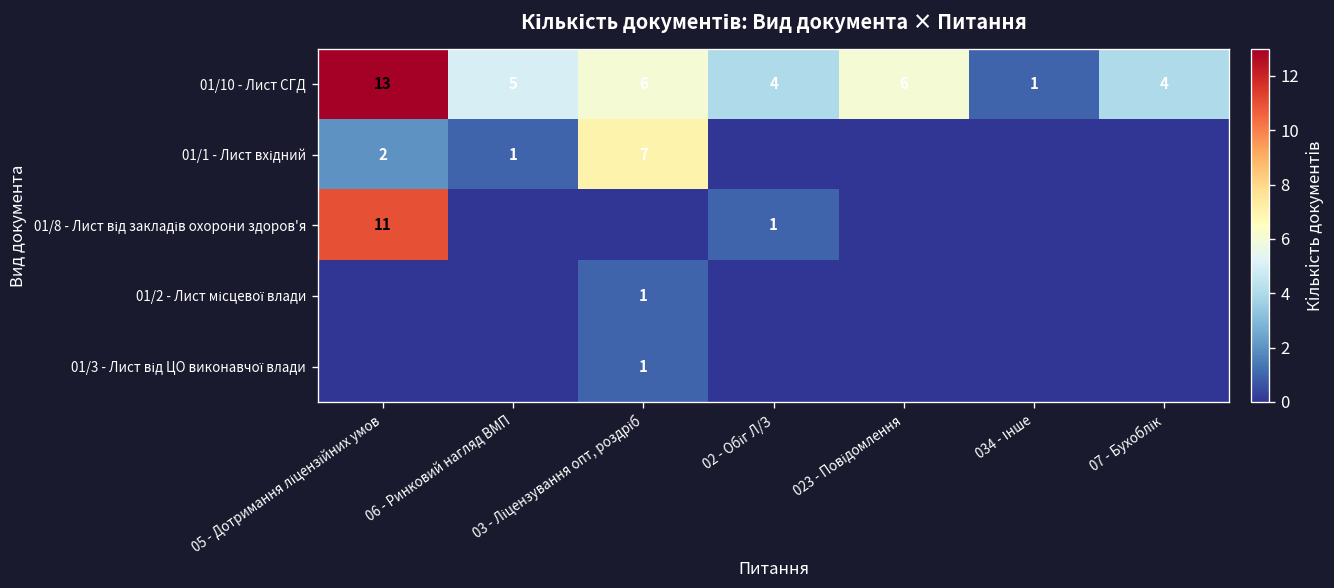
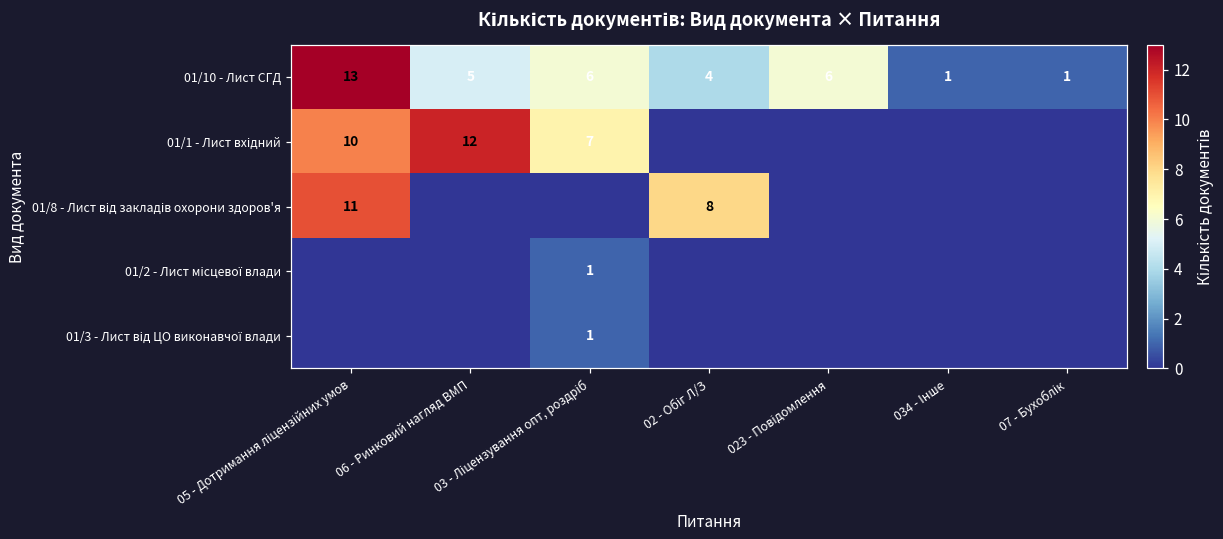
  {
    "01/10 - Лист СГД": {
      "05 - Дотримання ліцензійних умов": 13,
      "02 - Обіг Л/З": 4,
      "034 - Інше": 1,
-     "07 - Бухоблік": 4
+     "07 - Бухоблік": 1
    },
    "01/1 - Лист вхідний": {
-     "05 - Дотримання ліцензійних умов": 2,
-     "06 - Ринковий нагляд ВМП": 1,
+     "05 - Дотримання ліцензійних умов": 10,
+     "06 - Ринковий нагляд ВМП": 12,
      "03 - Ліцензування опт, роздріб": 7
    },
    "01/8 - Лист від закладів охорони здоров'я": {
      "05 - Дотримання ліцензійних умов": 11,
-     "02 - Обіг Л/З": 1
+     "02 - Обіг Л/З": 8
    },
    "01/2 - Лист місцевої влади": {
      "03 - Ліцензування опт, роздріб": 1
    },
    "01/3 - Лист від ЦО виконавчої влади": {
      "03 - Ліцензування опт, роздріб": 1
    }
  }
